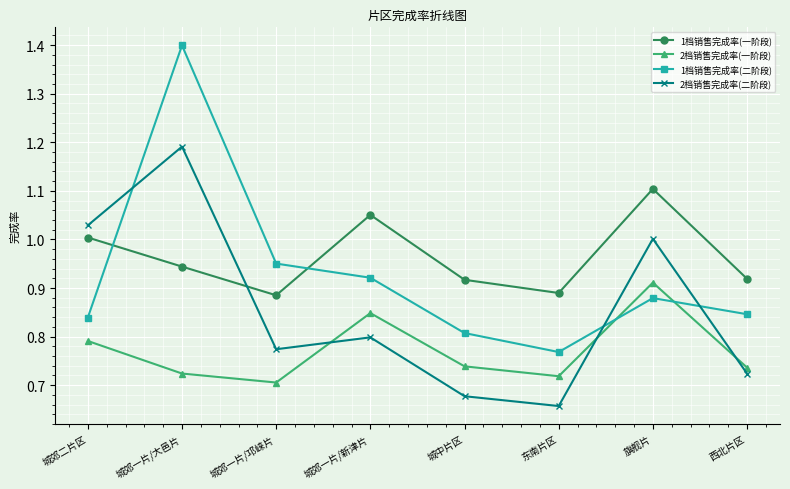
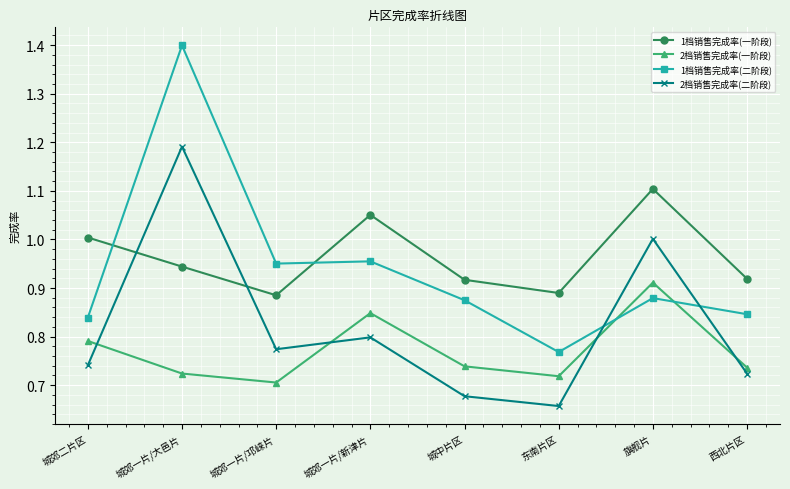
  {
    "1档销售完成率(二阶段)": {
      "城郊二片区": 0.84,
      "城郊一片/大邑片": 1.40,
      "城郊一片/邛崃片": 0.95,
-     "城郊一片/新津片": 0.92,
-     "城中片区": 0.81,
+     "城郊一片/新津片": 0.95,
+     "城中片区": 0.87,
      "东南片区": 0.77,
      "旗舰片": 0.88,
      "西北片区": 0.85
    },
    "2档销售完成率(二阶段)": {
-     "城郊二片区": 1.03,
+     "城郊二片区": 0.74,
      "城郊一片/大邑片": 1.19,
      "城郊一片/邛崃片": 0.77,
      "城郊一片/新津片": 0.80,
      "城中片区": 0.68,
      "东南片区": 0.66,
      "旗舰片": 1.00,
      "西北片区": 0.72
    }
  }
